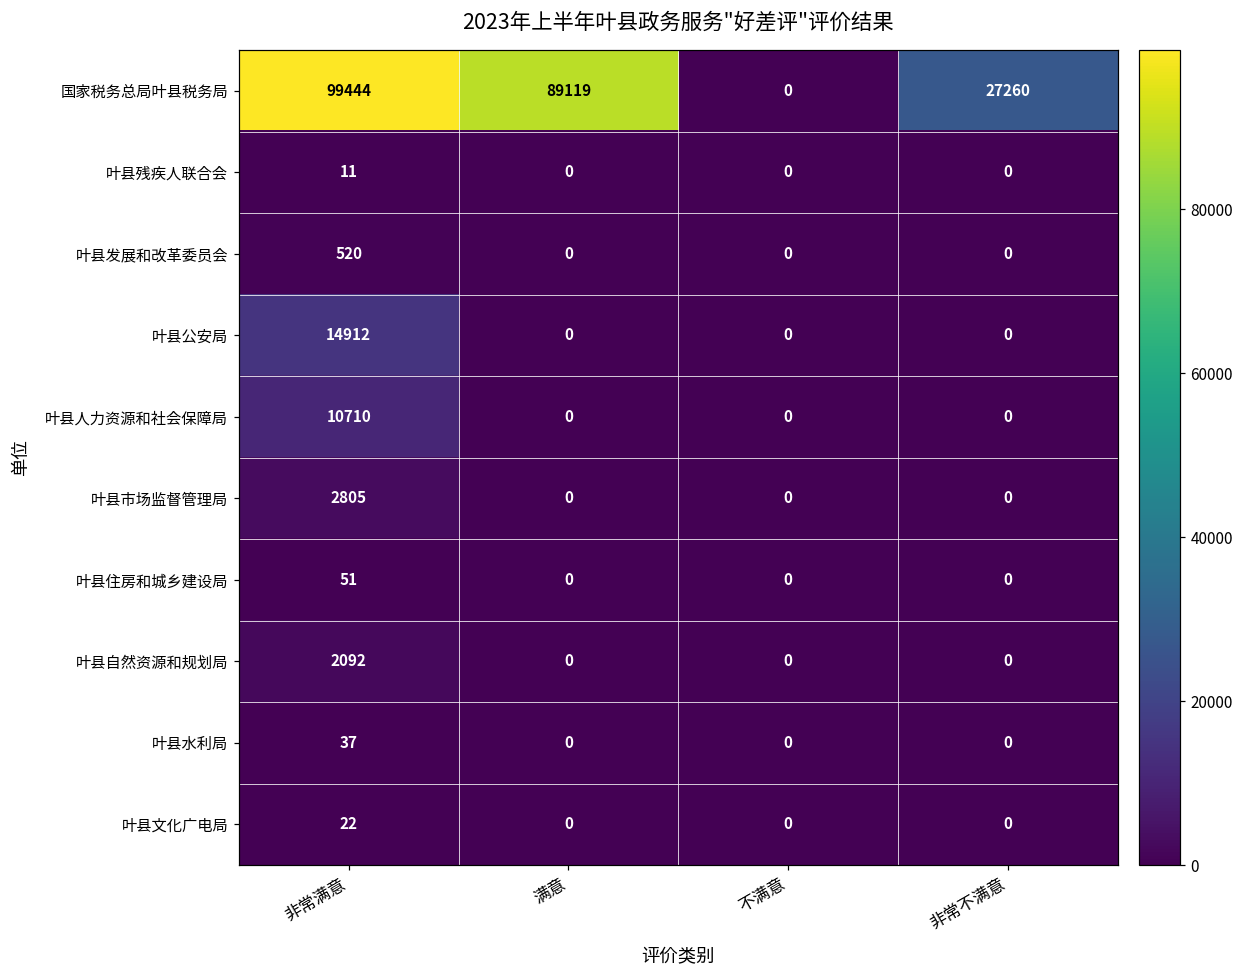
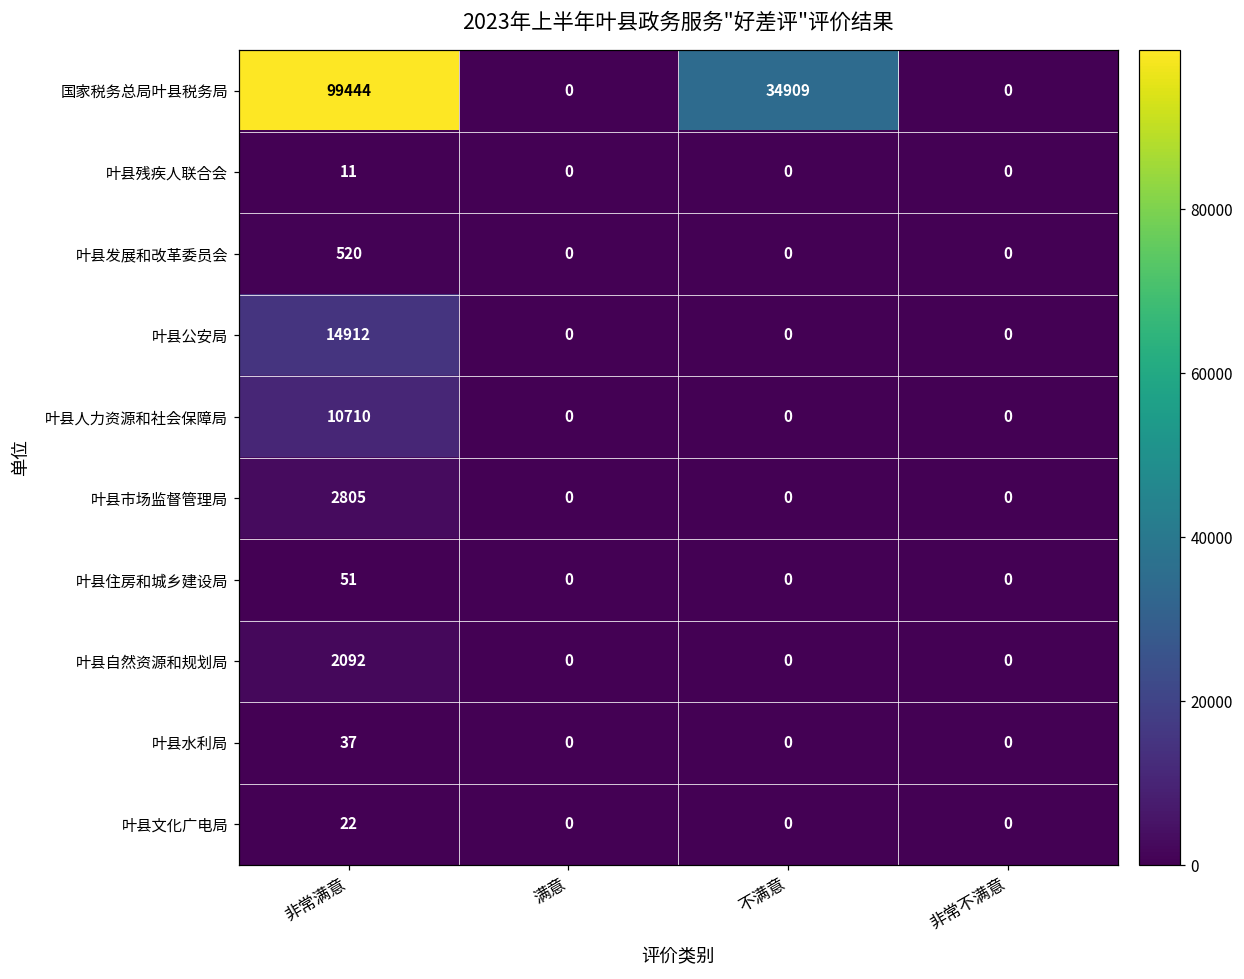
  {
    "国家税务总局叶县税务局": {
      "非常满意": 99444,
-     "满意": 89119,
-     "不满意": 0,
-     "非常不满意": 27260
+     "满意": 0,
+     "不满意": 34909,
+     "非常不满意": 0
    },
    "叶县残疾人联合会": {
      "非常满意": 11,
      "满意": 0,
      "不满意": 0,
      "非常不满意": 0
    },
    "叶县发展和改革委员会": {
      "非常满意": 520,
      "满意": 0,
      "不满意": 0,
      "非常不满意": 0
    },
    "叶县公安局": {
      "非常满意": 14912,
      "满意": 0,
      "不满意": 0,
      "非常不满意": 0
    },
    "叶县人力资源和社会保障局": {
      "非常满意": 10710,
      "满意": 0,
      "不满意": 0,
      "非常不满意": 0
    },
    "叶县市场监督管理局": {
      "非常满意": 2805,
      "满意": 0,
      "不满意": 0,
      "非常不满意": 0
    },
    "叶县住房和城乡建设局": {
      "非常满意": 51,
      "满意": 0,
      "不满意": 0,
      "非常不满意": 0
    },
    "叶县自然资源和规划局": {
      "非常满意": 2092,
      "满意": 0,
      "不满意": 0,
      "非常不满意": 0
    },
    "叶县水利局": {
      "非常满意": 37,
      "满意": 0,
      "不满意": 0,
      "非常不满意": 0
    },
    "叶县文化广电局": {
      "非常满意": 22,
      "满意": 0,
      "不满意": 0,
      "非常不满意": 0
    }
  }
